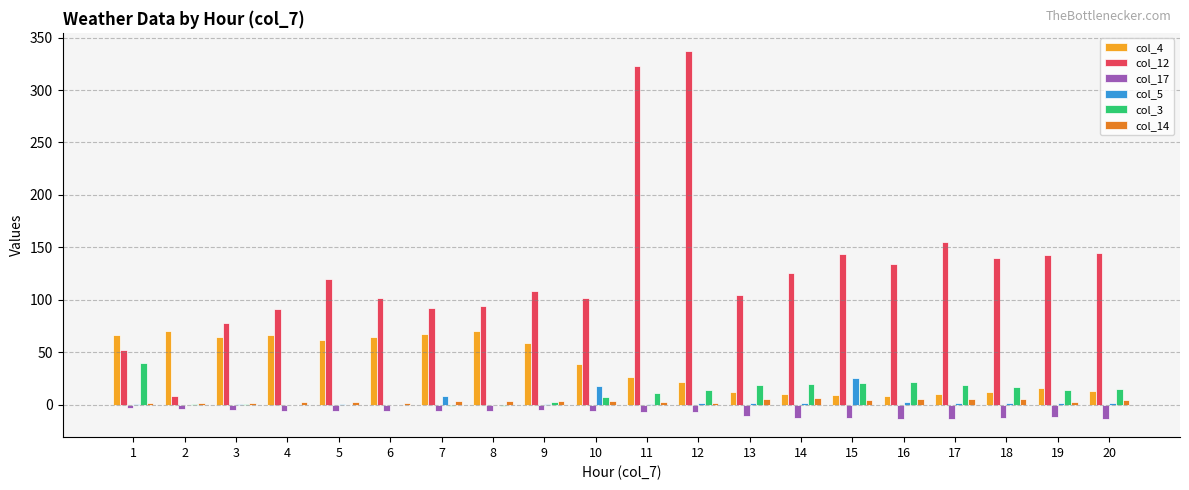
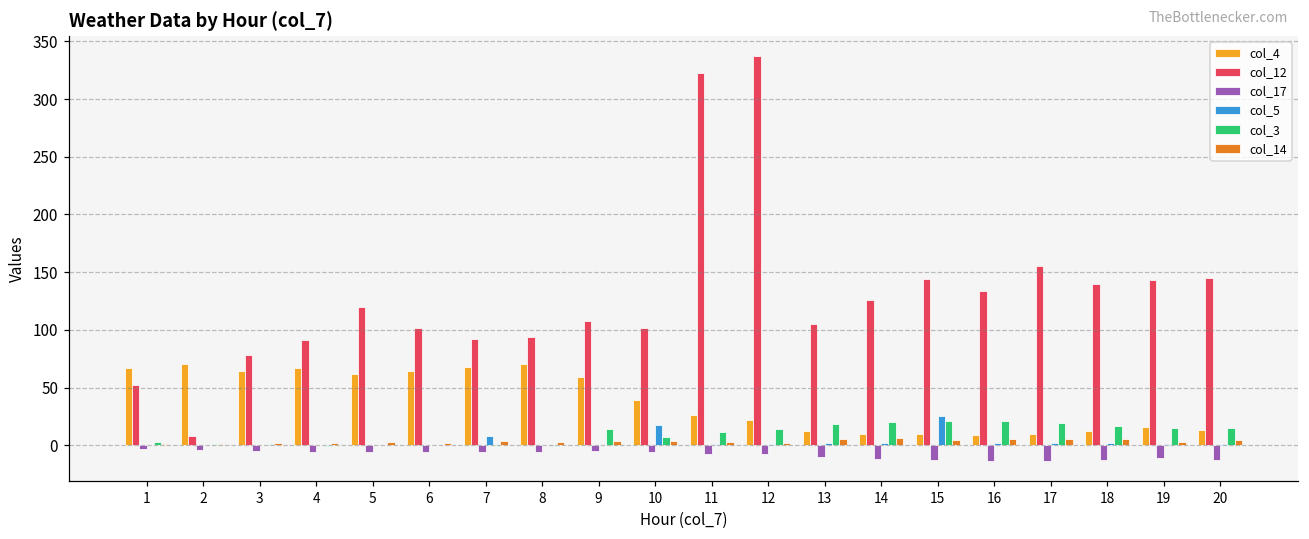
  {
    "col_12": {
      "1": 52,
      "2": 8,
      "3": 78,
      "4": 91,
      "5": 120,
      "6": 102,
      "7": 92,
      "8": 94,
      "9": 108,
      "10": 102,
      "11": 323,
      "12": 337,
      "13": 105,
      "14": 126,
      "15": 144,
      "16": 134,
      "17": 155,
      "18": 140,
      "19": 143,
      "20": 145
    },
    "col_17": {
      "1": -3,
      "2": -4,
      "3": -5,
      "4": -6,
      "5": -6,
      "6": -6,
      "7": -6,
      "8": -6,
      "9": -5,
      "10": -6,
      "11": -7,
      "12": -7,
      "13": -11,
      "14": -12,
      "15": -13,
      "16": -13,
      "17": -13,
      "18": -13,
      "19": -11,
      "20": -13
    },
    "col_5": {
      "7": 8,
      "10": 17,
      "15": 25
    },
    "col_3": {
-     "1": 40,
-     "9": 3,
+     "1": 3,
+     "9": 14,
      "10": 8,
      "11": 11,
      "12": 14,
      "13": 19,
      "14": 20,
      "15": 21,
      "16": 21,
      "17": 19,
      "18": 17,
      "19": 15,
      "20": 15
    }
  }
